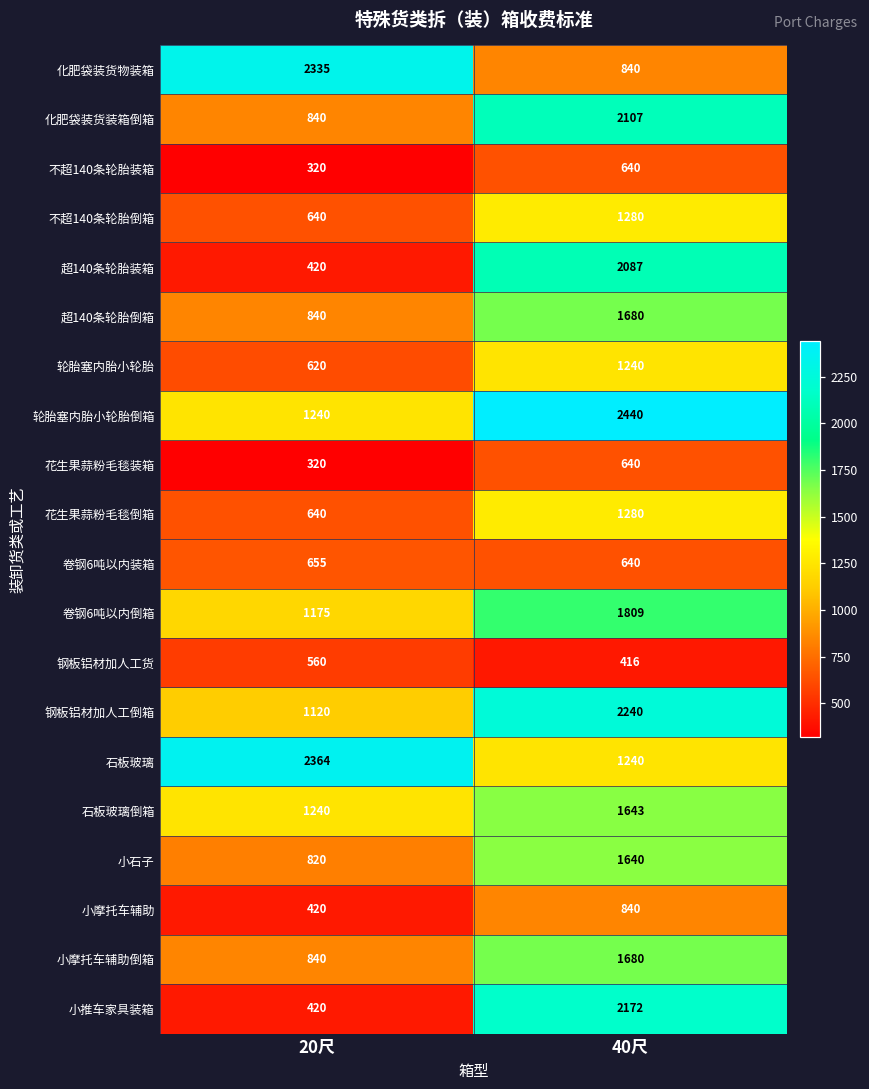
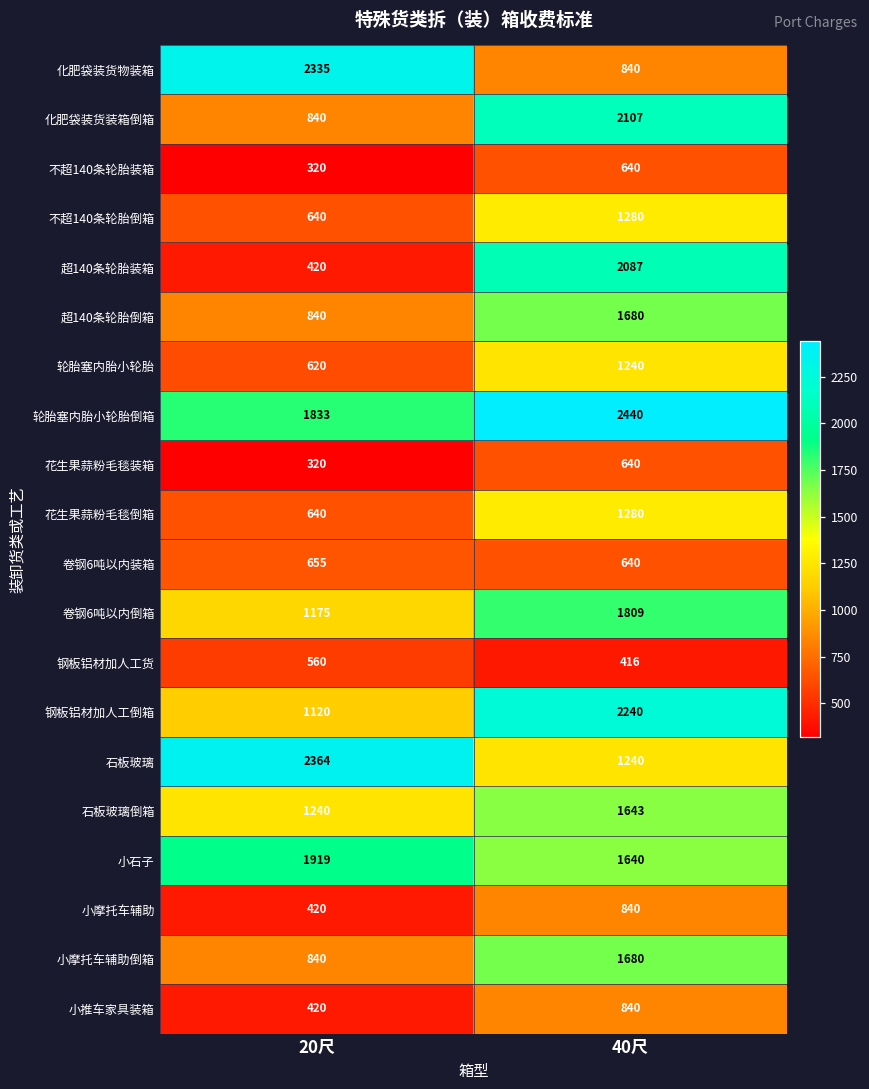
  {
    "化肥袋装货物装箱": {
      "20尺": 2335,
      "40尺": 840
    },
    "化肥袋装货装箱倒箱": {
      "20尺": 840,
      "40尺": 2107
    },
    "不超140条轮胎装箱": {
      "20尺": 320,
      "40尺": 640
    },
    "不超140条轮胎倒箱": {
      "20尺": 640,
      "40尺": 1280
    },
    "超140条轮胎装箱": {
      "20尺": 420,
      "40尺": 2087
    },
    "超140条轮胎倒箱": {
      "20尺": 840,
      "40尺": 1680
    },
    "轮胎塞内胎小轮胎": {
      "20尺": 620,
      "40尺": 1240
    },
    "轮胎塞内胎小轮胎倒箱": {
-     "20尺": 1240,
+     "20尺": 1833,
      "40尺": 2440
    },
    "花生果蒜粉毛毯装箱": {
      "20尺": 320,
      "40尺": 640
    },
    "花生果蒜粉毛毯倒箱": {
      "20尺": 640,
      "40尺": 1280
    },
    "卷钢6吨以内装箱": {
      "20尺": 655,
      "40尺": 640
    },
    "卷钢6吨以内倒箱": {
      "20尺": 1175,
      "40尺": 1809
    },
    "钢板铝材加人工货": {
      "20尺": 560,
      "40尺": 416
    },
    "钢板铝材加人工倒箱": {
      "20尺": 1120,
      "40尺": 2240
    },
    "石板玻璃": {
      "20尺": 2364,
      "40尺": 1240
    },
    "石板玻璃倒箱": {
      "20尺": 1240,
      "40尺": 1643
    },
    "小石子": {
-     "20尺": 820,
+     "20尺": 1919,
      "40尺": 1640
    },
    "小摩托车辅助": {
      "20尺": 420,
      "40尺": 840
    },
    "小摩托车辅助倒箱": {
      "20尺": 840,
      "40尺": 1680
    },
    "小推车家具装箱": {
      "20尺": 420,
-     "40尺": 2172
+     "40尺": 840
    }
  }
